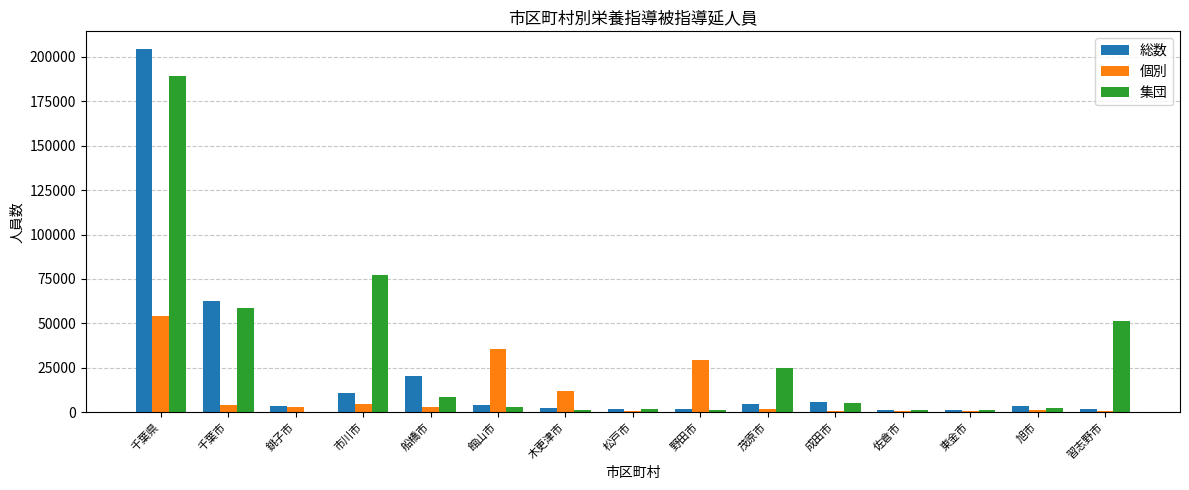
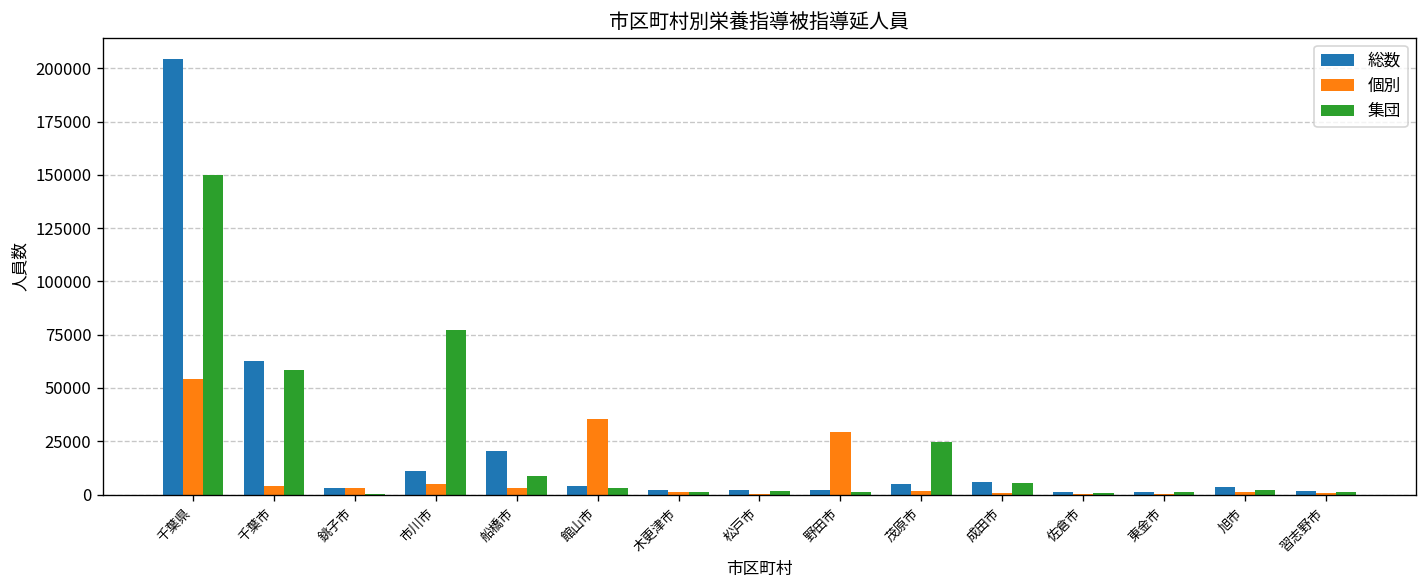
  {
    "総数": {
      "千葉県": 204000,
      "千葉市": 63000,
      "銚子市": 3000,
      "市川市": 11000,
      "船橋市": 20000,
      "館山市": 4000,
      "木更津市": 2000,
      "松戸市": 2000,
      "野田市": 2000,
      "茂原市": 5000,
      "成田市": 6000,
      "旭市": 3000,
      "習志野市": 2000
    },
    "個別": {
      "千葉県": 54000,
      "千葉市": 4000,
      "銚子市": 3000,
      "市川市": 5000,
      "船橋市": 3000,
      "館山市": 35000,
-     "木更津市": 12000,
+     "木更津市": 1000,
      "野田市": 29000,
      "茂原市": 2000
    },
    "集団": {
-     "千葉県": 190000,
+     "千葉県": 150000,
      "千葉市": 58000,
      "市川市": 77000,
      "船橋市": 9000,
      "館山市": 3000,
      "松戸市": 2000,
      "野田市": 1000,
      "茂原市": 25000,
      "成田市": 5000,
      "旭市": 2000,
-     "習志野市": 51000
+     "習志野市": 1000
    }
  }
